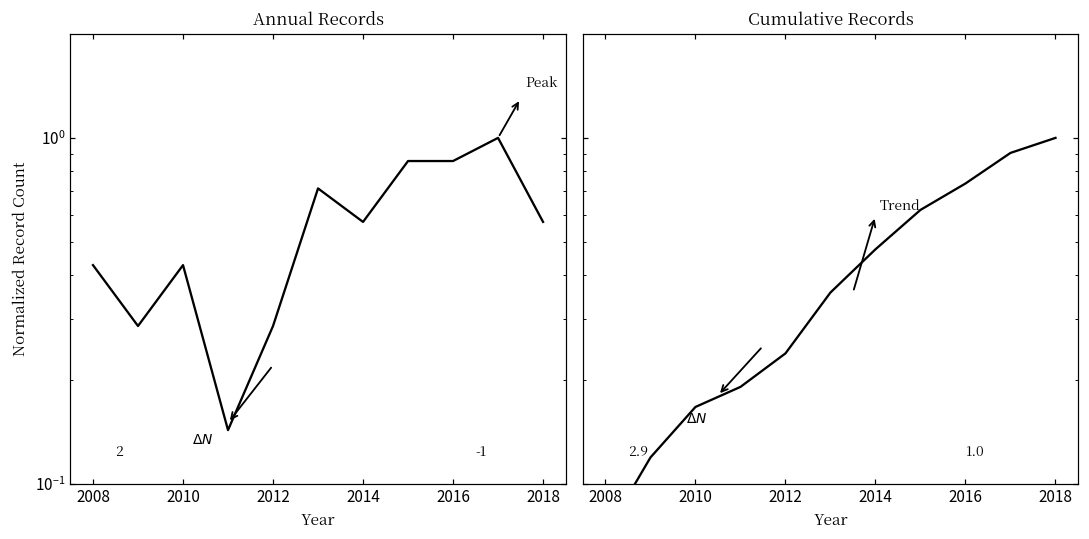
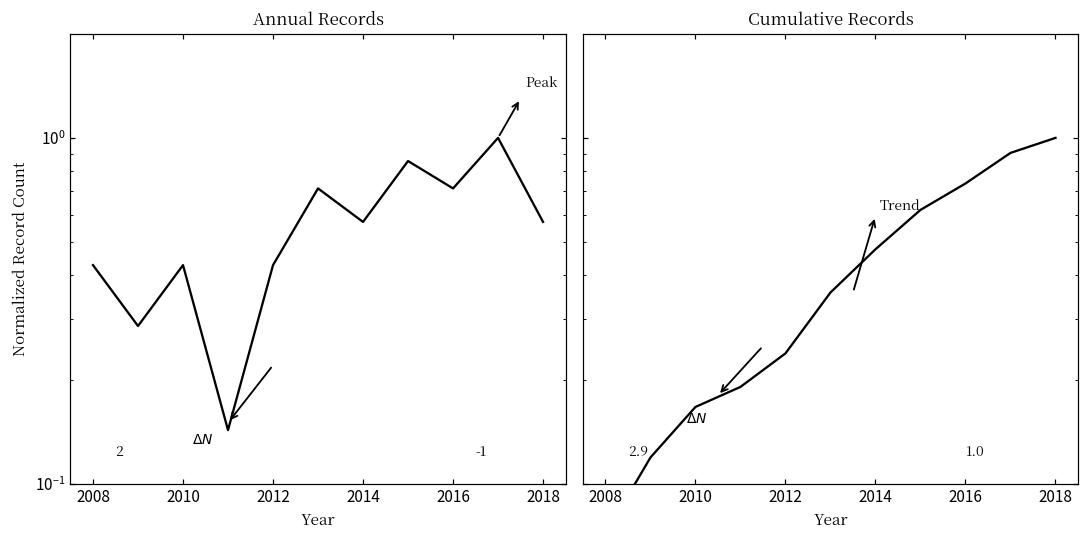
  {
    "Annual Records": {
      "2008": 0.43,
      "2010": 0.43,
-     "2012": 0.29,
+     "2012": 0.43,
      "2014": 0.57,
-     "2016": 0.86,
+     "2016": 0.71,
      "2018": 0.57
    }
  }
